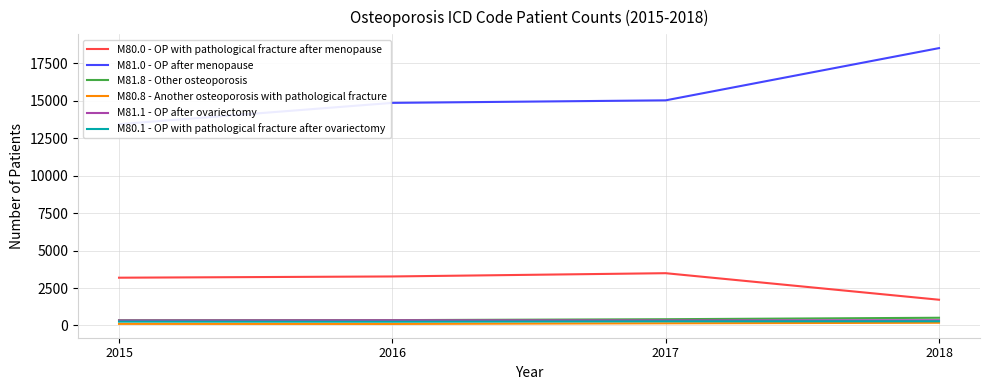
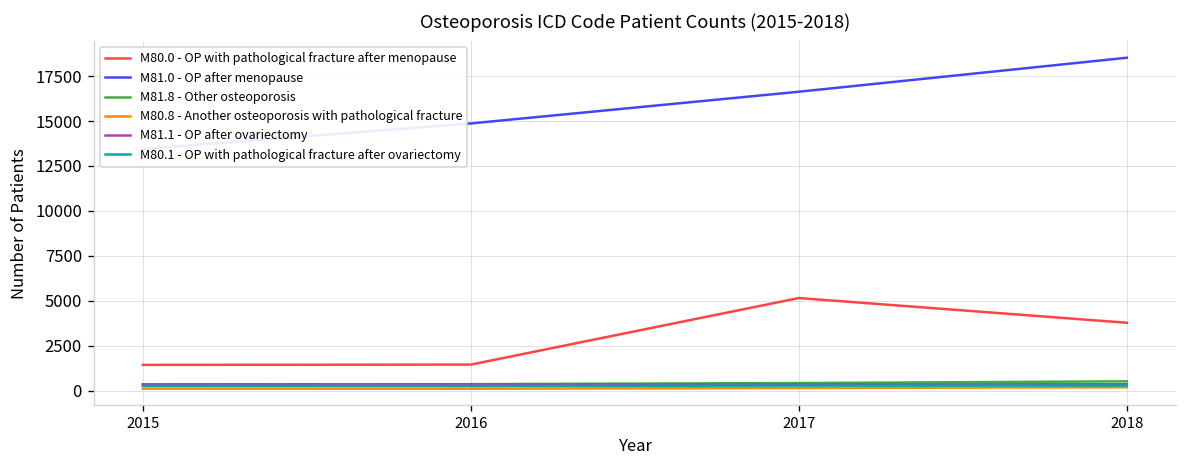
  {
    "M80.0 - OP with pathological fracture after menopause": {
-     "2015": 3200,
-     "2016": 3300,
-     "2017": 3500,
-     "2018": 1700
+     "2015": 1400,
+     "2016": 1400,
+     "2017": 5100,
+     "2018": 3800
    },
    "M81.0 - OP after menopause": {
      "2016": 14900,
-     "2017": 15000,
+     "2017": 16600,
      "2018": 18500
    }
  }
